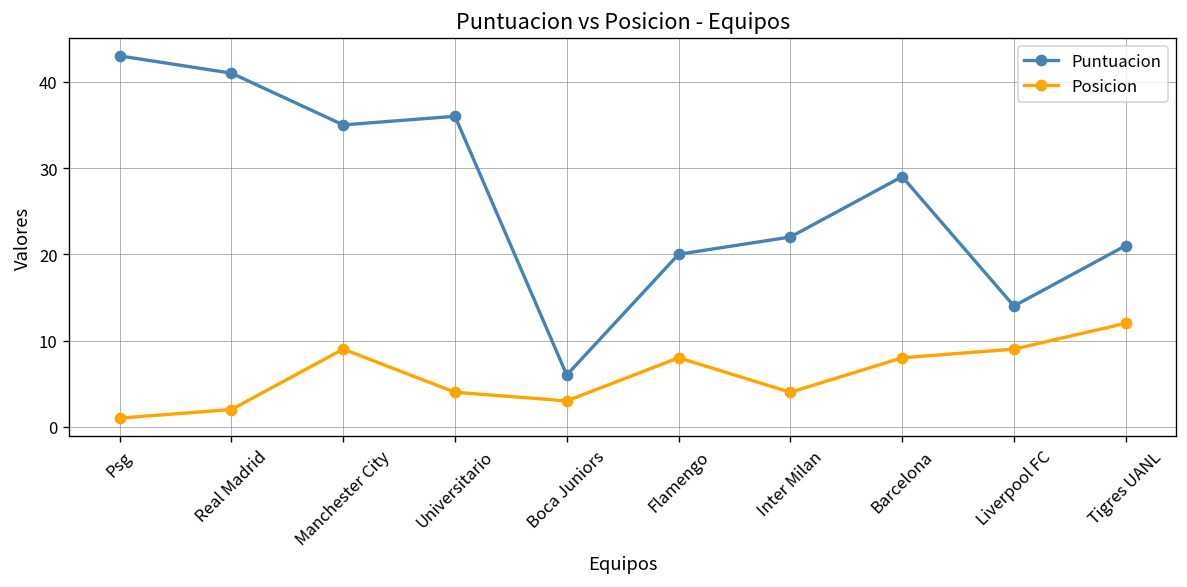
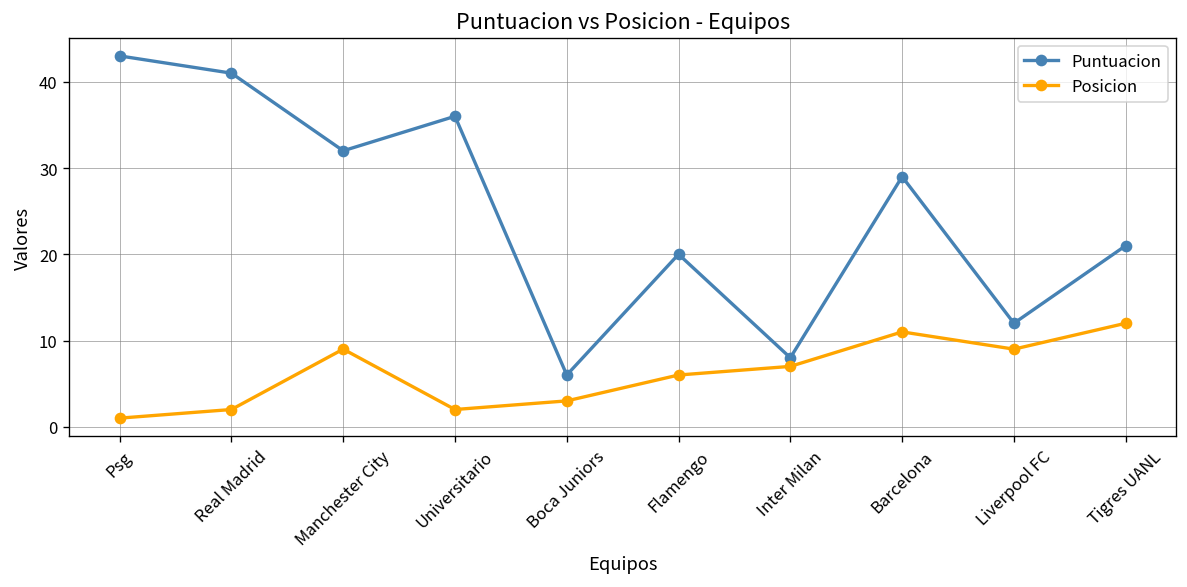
  {
    "Puntuacion": {
      "Psg": 43,
      "Real Madrid": 41,
-     "Manchester City": 35,
+     "Manchester City": 32,
      "Universitario": 36,
      "Boca Juniors": 6,
      "Flamengo": 20,
-     "Inter Milan": 22,
+     "Inter Milan": 8,
      "Barcelona": 29,
-     "Liverpool FC": 14,
+     "Liverpool FC": 12,
      "Tigres UANL": 21
    },
    "Posicion": {
      "Psg": 1,
      "Real Madrid": 2,
      "Manchester City": 9,
-     "Universitario": 4,
+     "Universitario": 2,
      "Boca Juniors": 3,
-     "Flamengo": 8,
-     "Inter Milan": 4,
-     "Barcelona": 8,
+     "Flamengo": 6,
+     "Inter Milan": 7,
+     "Barcelona": 11,
      "Liverpool FC": 9,
      "Tigres UANL": 12
    }
  }
